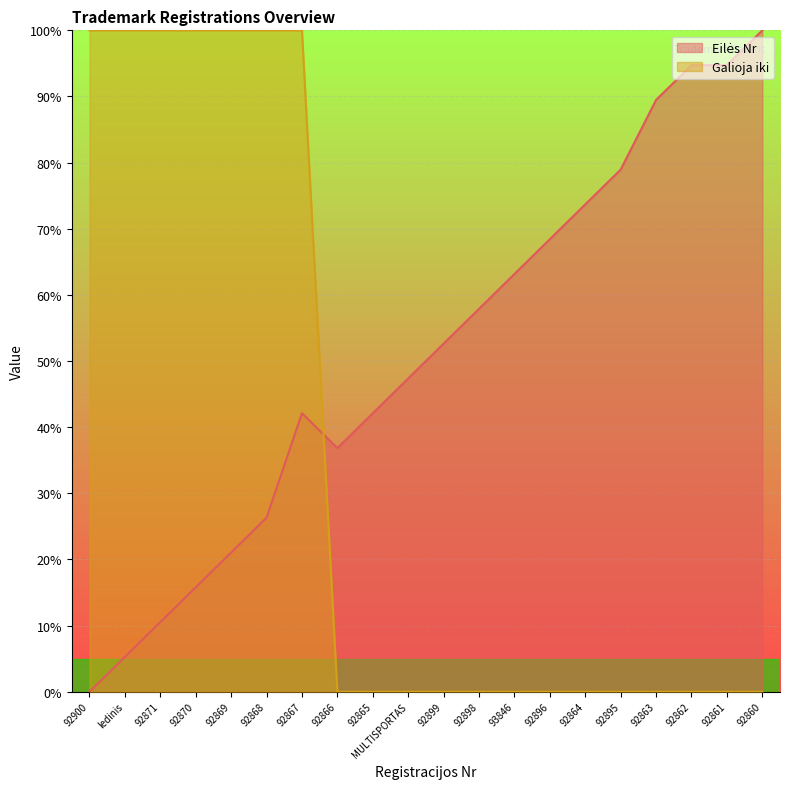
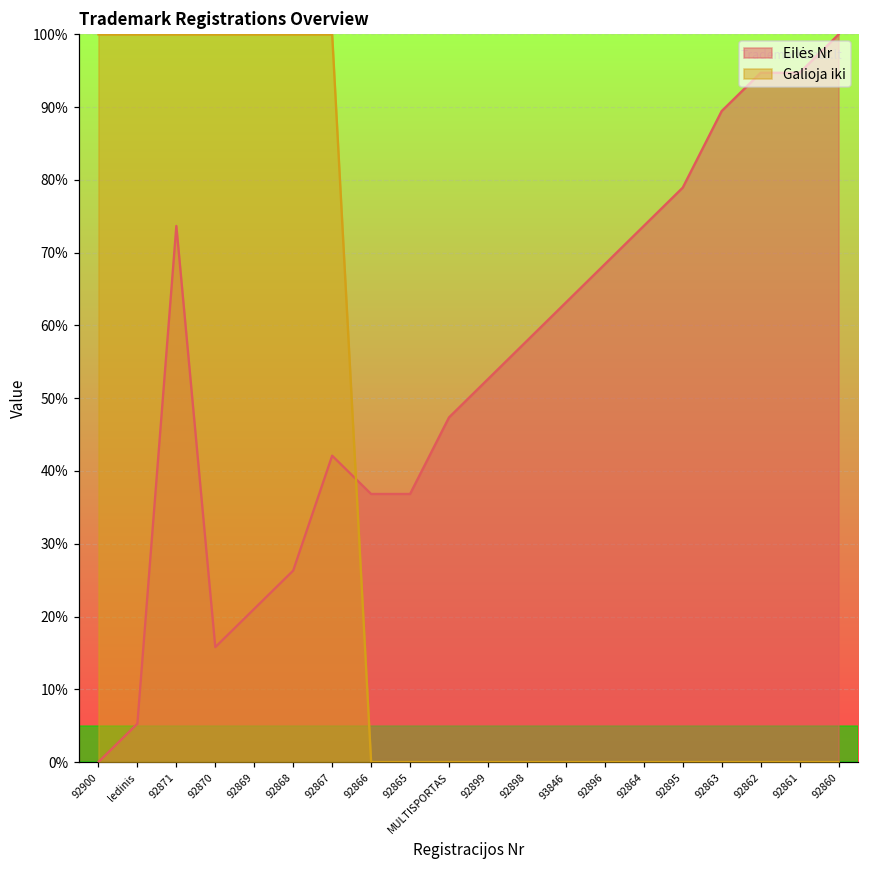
  {
    "Eilės Nr": {
      "ledinis": "5%",
-     "92871": "11%",
+     "92871": "74%",
      "92870": "16%",
      "92869": "21%",
      "92868": "26%",
      "92867": "42%",
      "92866": "37%",
-     "92865": "42%",
+     "92865": "37%",
      "MULTISPORTAS": "47%",
      "92899": "53%",
      "92898": "58%",
      "93846": "63%",
      "92896": "68%",
      "92864": "74%",
      "92895": "79%",
      "92863": "89%",
      "92860": "100%"
    },
    "Galioja iki": {
      "92900": "100%",
      "ledinis": "100%",
      "92871": "100%",
      "92870": "100%",
      "92869": "100%",
      "92868": "100%",
      "92867": "100%"
    }
  }
